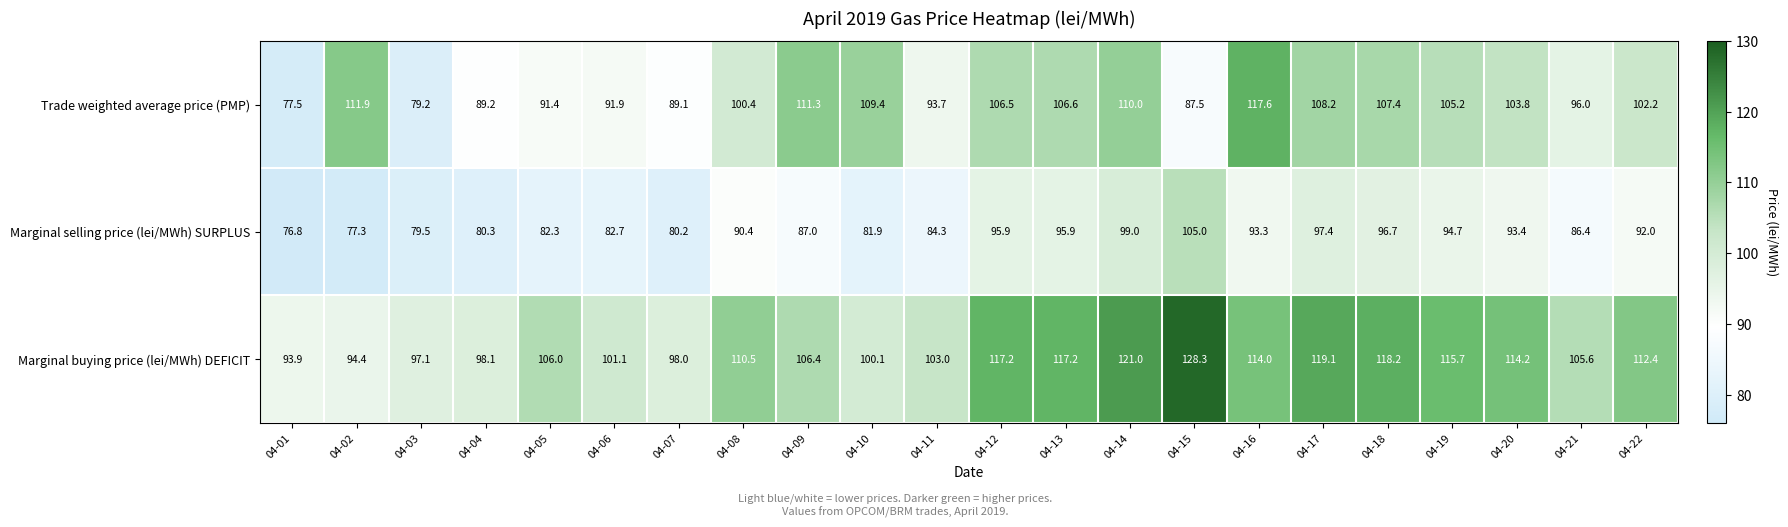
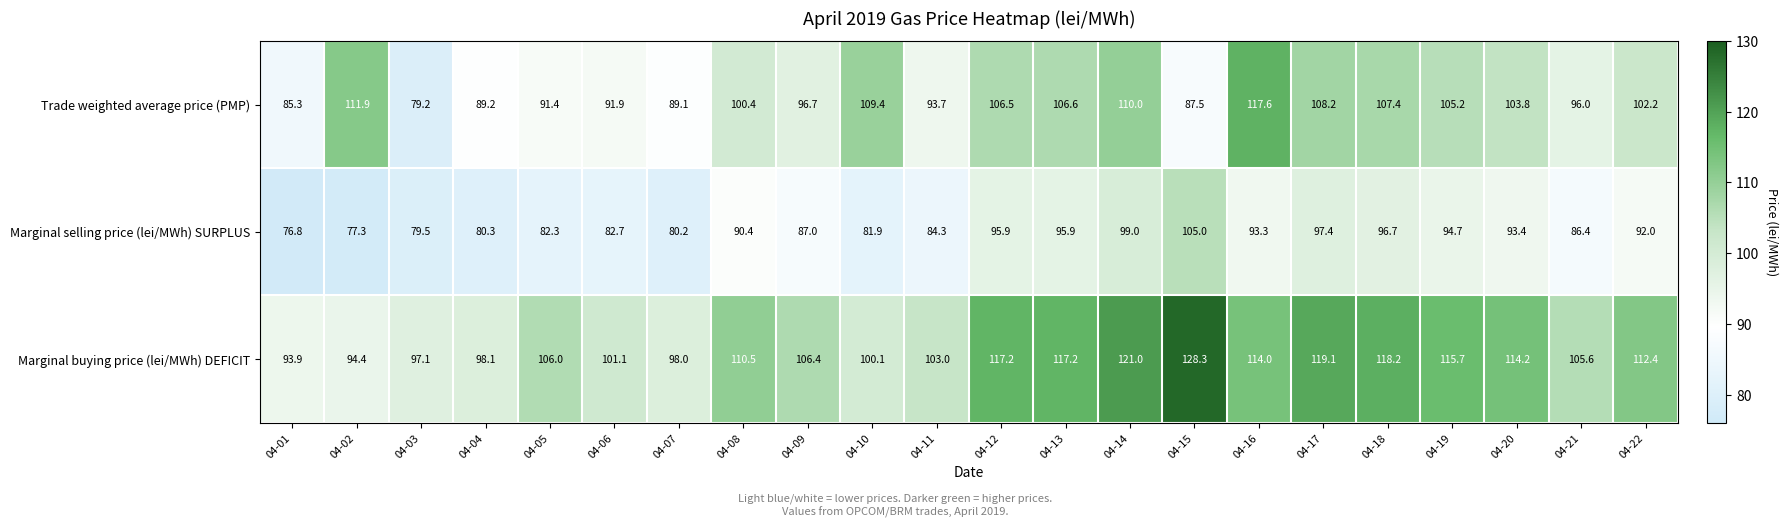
  {
    "Trade weighted average price (PMP)": {
-     "04-01": 77.5,
+     "04-01": 85.3,
      "04-02": 111.9,
      "04-03": 79.2,
      "04-04": 89.2,
      "04-05": 91.4,
      "04-06": 91.9,
      "04-07": 89.1,
      "04-08": 100.4,
-     "04-09": 111.3,
+     "04-09": 96.7,
      "04-10": 109.4,
      "04-11": 93.7,
      "04-12": 106.5,
      "04-13": 106.6,
      "04-14": 110.0,
      "04-15": 87.5,
      "04-16": 117.6,
      "04-17": 108.2,
      "04-18": 107.4,
      "04-19": 105.2,
      "04-20": 103.8,
      "04-21": 96.0,
      "04-22": 102.2
    },
    "Marginal selling price (lei/MWh) SURPLUS": {
      "04-01": 76.8,
      "04-02": 77.3,
      "04-03": 79.5,
      "04-04": 80.3,
      "04-05": 82.3,
      "04-06": 82.7,
      "04-07": 80.2,
      "04-08": 90.4,
      "04-09": 87.0,
      "04-10": 81.9,
      "04-11": 84.3,
      "04-12": 95.9,
      "04-13": 95.9,
      "04-14": 99.0,
      "04-15": 105.0,
      "04-16": 93.3,
      "04-17": 97.4,
      "04-18": 96.7,
      "04-19": 94.7,
      "04-20": 93.4,
      "04-21": 86.4,
      "04-22": 92.0
    },
    "Marginal buying price (lei/MWh) DEFICIT": {
      "04-01": 93.9,
      "04-02": 94.4,
      "04-03": 97.1,
      "04-04": 98.1,
      "04-05": 106.0,
      "04-06": 101.1,
      "04-07": 98.0,
      "04-08": 110.5,
      "04-09": 106.4,
      "04-10": 100.1,
      "04-11": 103.0,
      "04-12": 117.2,
      "04-13": 117.2,
      "04-14": 121.0,
      "04-15": 128.3,
      "04-16": 114.0,
      "04-17": 119.1,
      "04-18": 118.2,
      "04-19": 115.7,
      "04-20": 114.2,
      "04-21": 105.6,
      "04-22": 112.4
    }
  }
